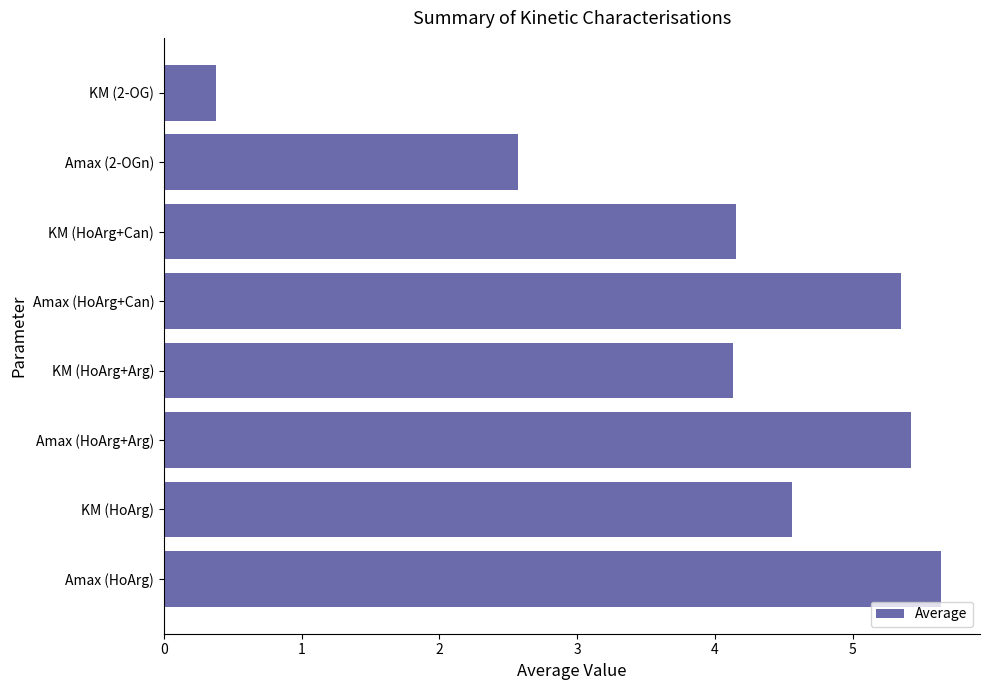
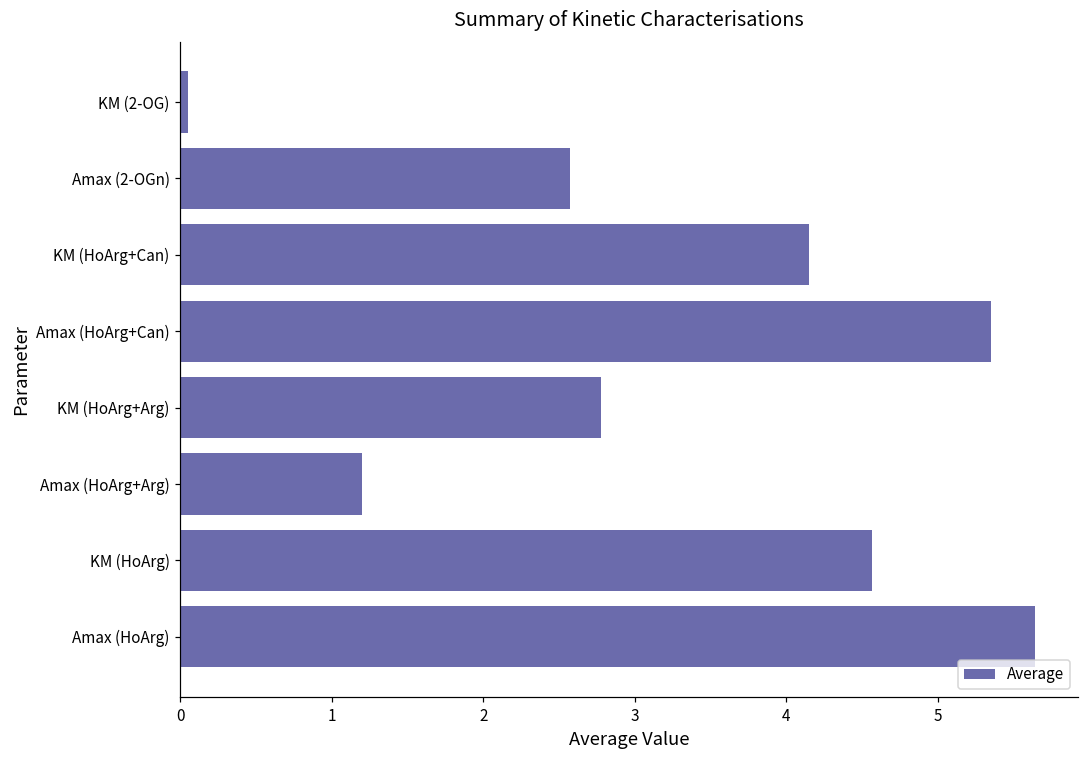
  {
-   "KM (2-OG)": 0.38,
+   "KM (2-OG)": 0.05,
    "Amax (2-OGn)": 2.57,
    "KM (HoArg+Can)": 4.15,
    "Amax (HoArg+Can)": 5.35,
-   "KM (HoArg+Arg)": 4.13,
-   "Amax (HoArg+Arg)": 5.42,
+   "KM (HoArg+Arg)": 2.78,
+   "Amax (HoArg+Arg)": 1.20,
    "KM (HoArg)": 4.56,
    "Amax (HoArg)": 5.64
  }
